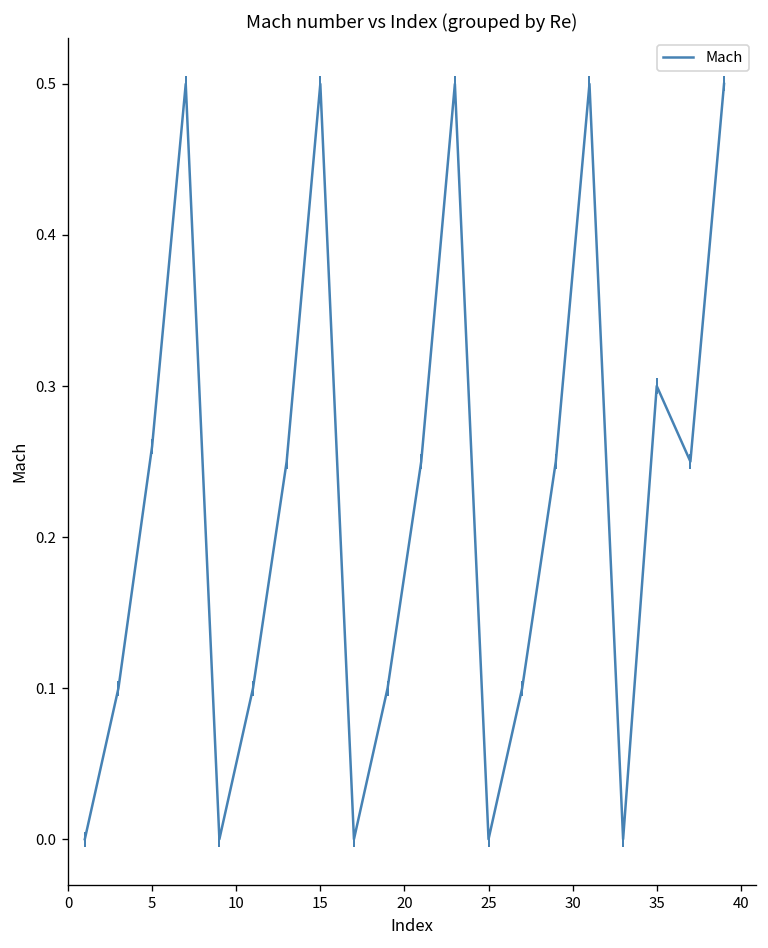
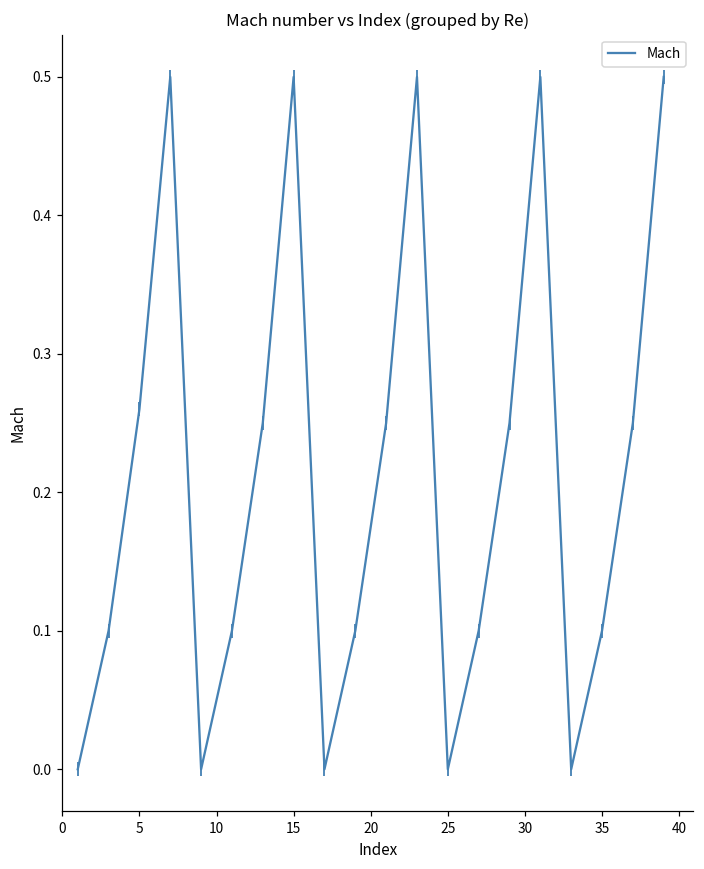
  {
    "5": 0.260,
    "15": 0.5,
    "25": 0.0,
-   "35": 0.3
+   "35": 0.1
  }
